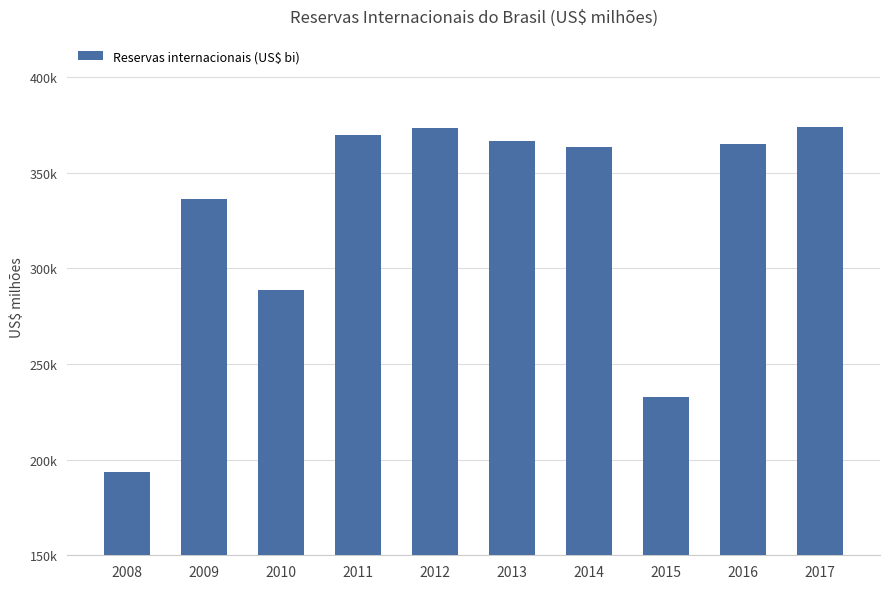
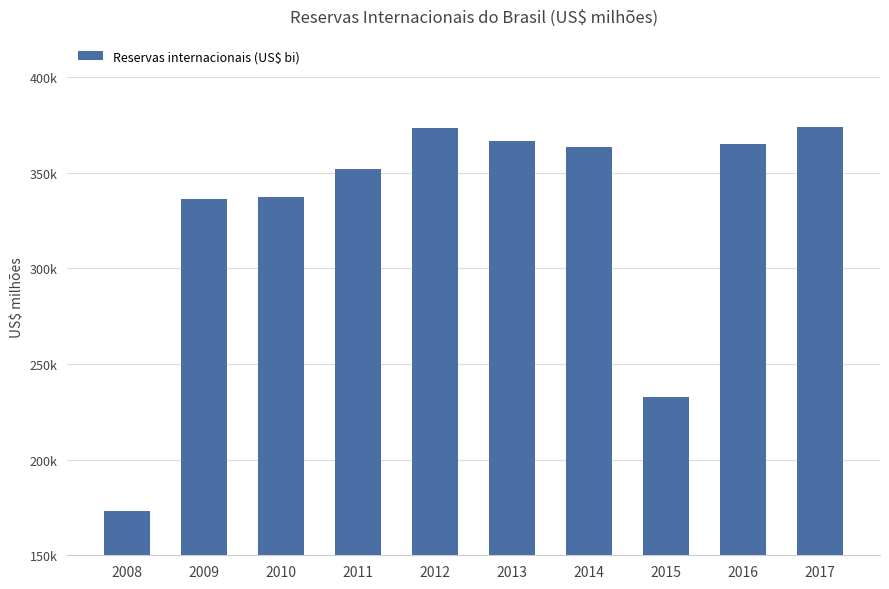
  {
-   "2008": 194000,
+   "2008": 173000,
    "2009": 336000,
-   "2010": 289000,
-   "2011": 370000,
+   "2010": 337000,
+   "2011": 352000,
    "2012": 373000,
    "2013": 366000,
    "2014": 364000,
    "2015": 233000,
    "2016": 365000,
    "2017": 374000
  }
